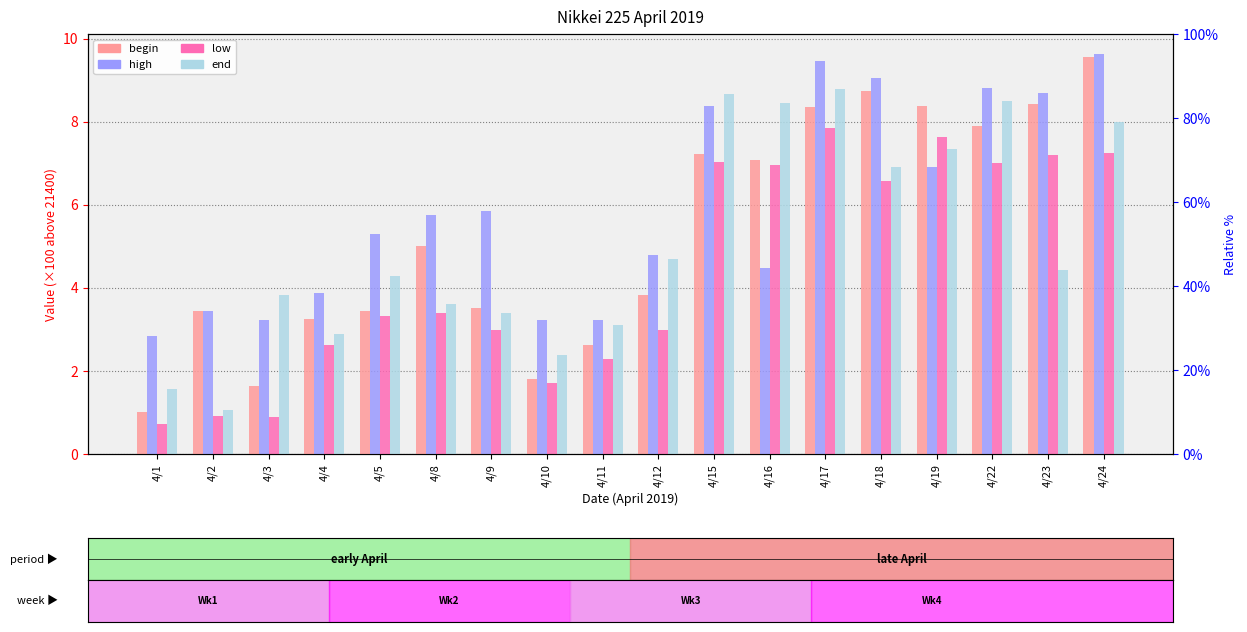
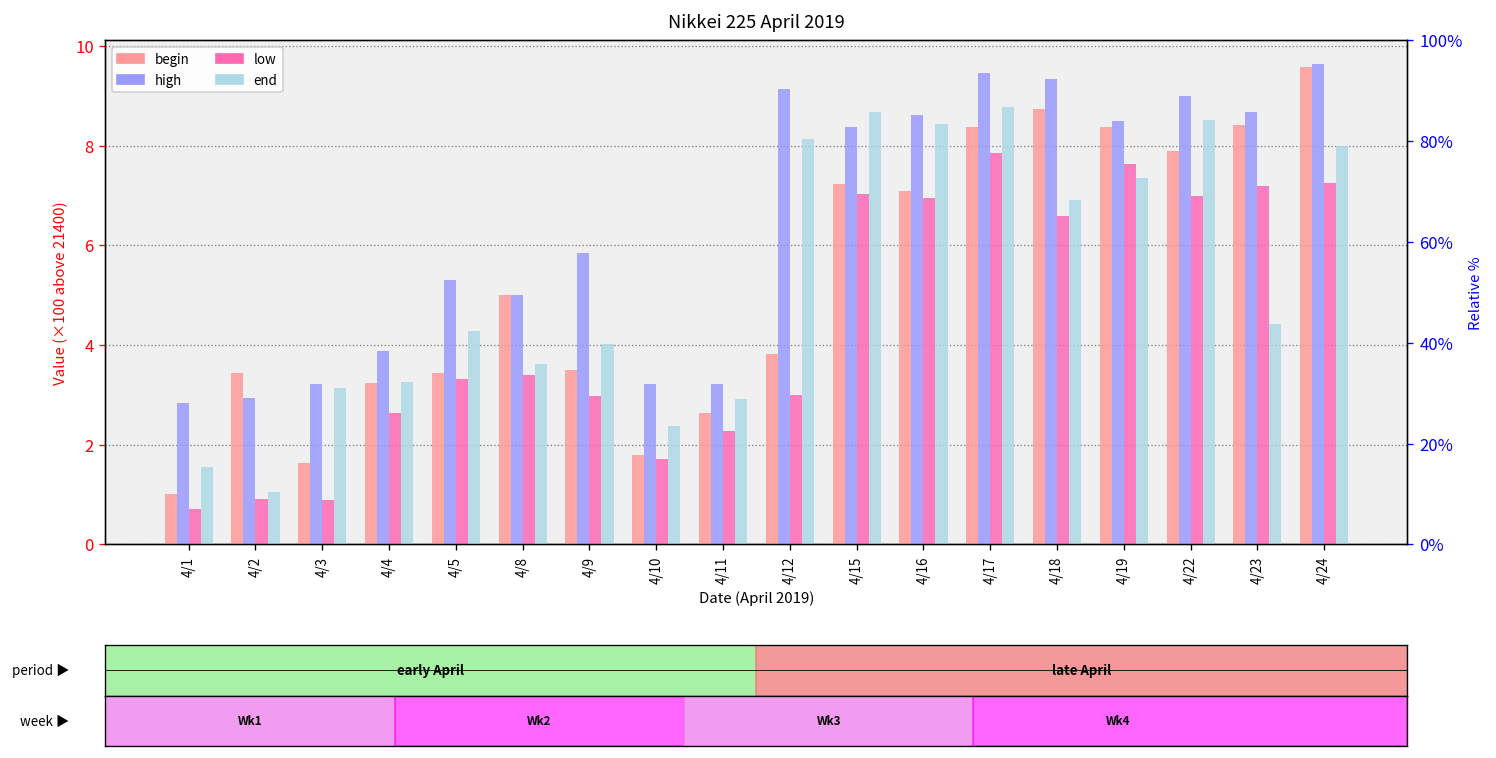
  {
    "Nikkei 225 April 2019": {
      "high": {
        "4/1": 2.8,
-       "4/2": 3.4,
+       "4/2": 2.9,
        "4/3": 3.2,
        "4/4": 3.9,
        "4/5": 5.3,
-       "4/8": 5.7,
+       "4/8": 5.0,
        "4/9": 5.8,
        "4/10": 3.2,
        "4/11": 3.2,
-       "4/12": 4.8,
+       "4/12": 9.1,
        "4/15": 8.4,
-       "4/16": 4.5,
+       "4/16": 8.6,
        "4/17": 9.5,
-       "4/18": 9.1,
-       "4/19": 6.9,
-       "4/22": 8.8,
+       "4/18": 9.3,
+       "4/19": 8.5,
+       "4/22": 9.0,
        "4/23": 8.7,
        "4/24": 9.6
      },
      "end": {
        "4/1": 1.6,
        "4/2": 1.1,
-       "4/3": 3.8,
-       "4/4": 2.9,
+       "4/3": 3.1,
+       "4/4": 3.2,
        "4/5": 4.3,
        "4/8": 3.6,
-       "4/9": 3.4,
+       "4/9": 4.0,
        "4/10": 2.4,
-       "4/11": 3.1,
-       "4/12": 4.7,
+       "4/11": 2.9,
+       "4/12": 8.1,
        "4/15": 8.7,
        "4/16": 8.4,
        "4/17": 8.8,
        "4/18": 6.9,
        "4/19": 7.4,
        "4/22": 8.5,
        "4/23": 4.4,
        "4/24": 8.0
      }
    }
  }
